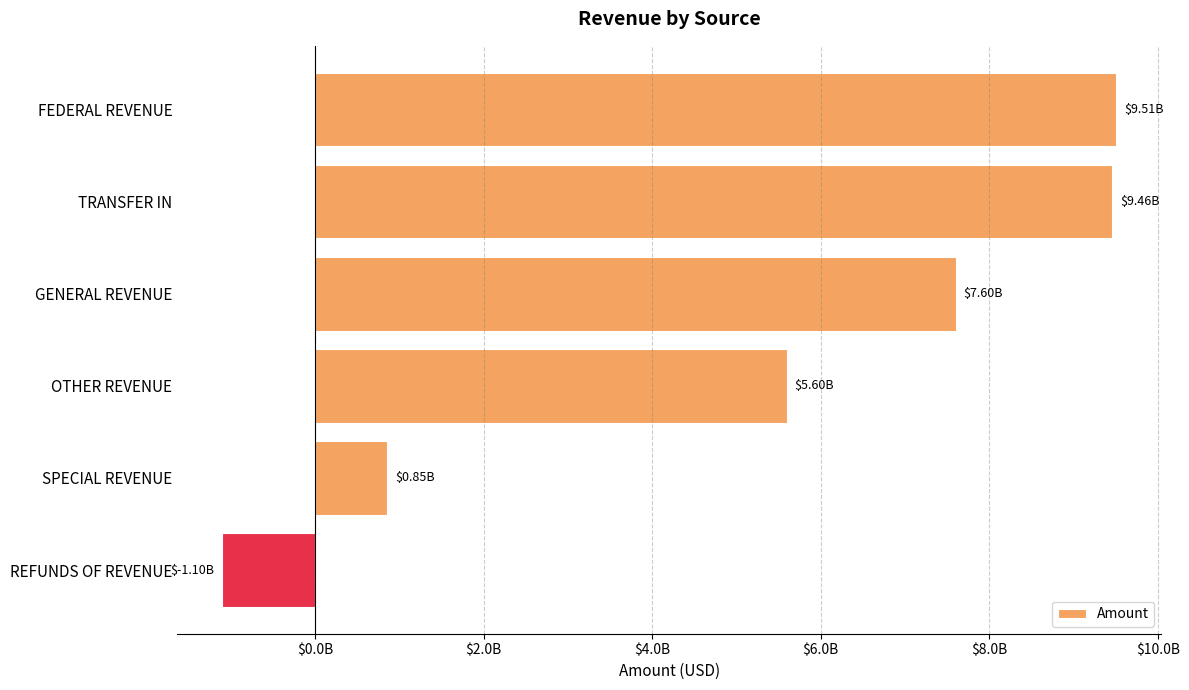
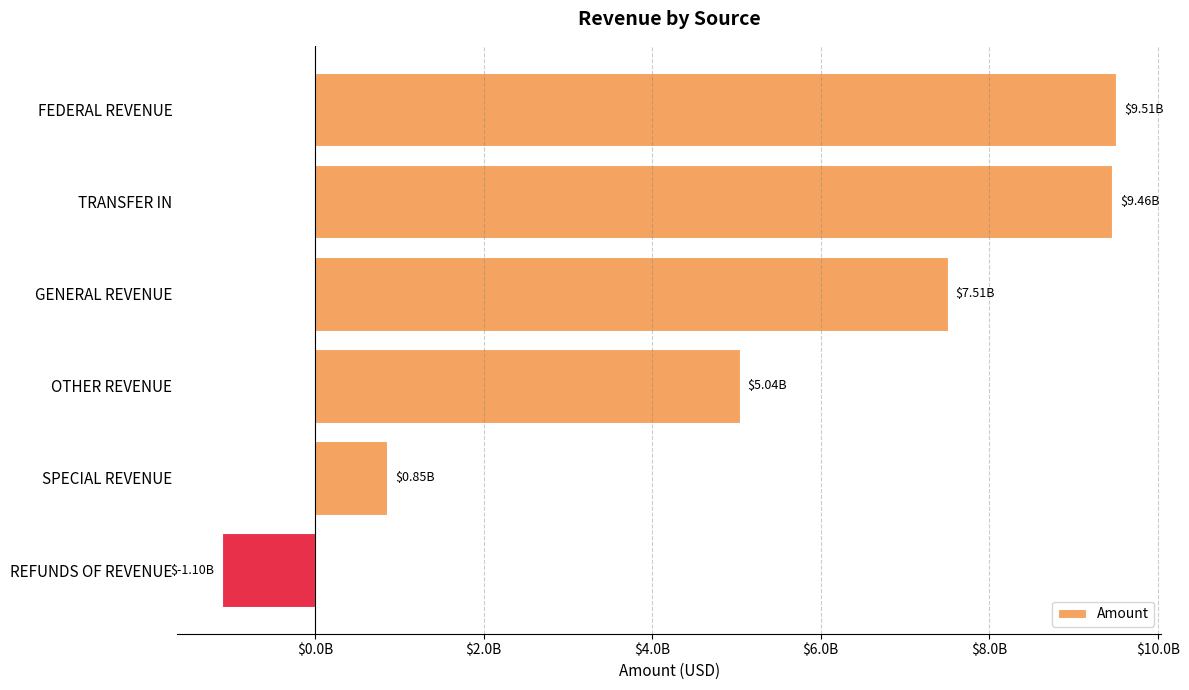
  {
    "FEDERAL REVENUE": "$9.51B",
    "TRANSFER IN": "$9.46B",
-   "GENERAL REVENUE": "$7.60B",
-   "OTHER REVENUE": "$5.60B",
+   "GENERAL REVENUE": "$7.51B",
+   "OTHER REVENUE": "$5.04B",
    "SPECIAL REVENUE": "$0.85B",
    "REFUNDS OF REVENUE": "$-1.10B"
  }
